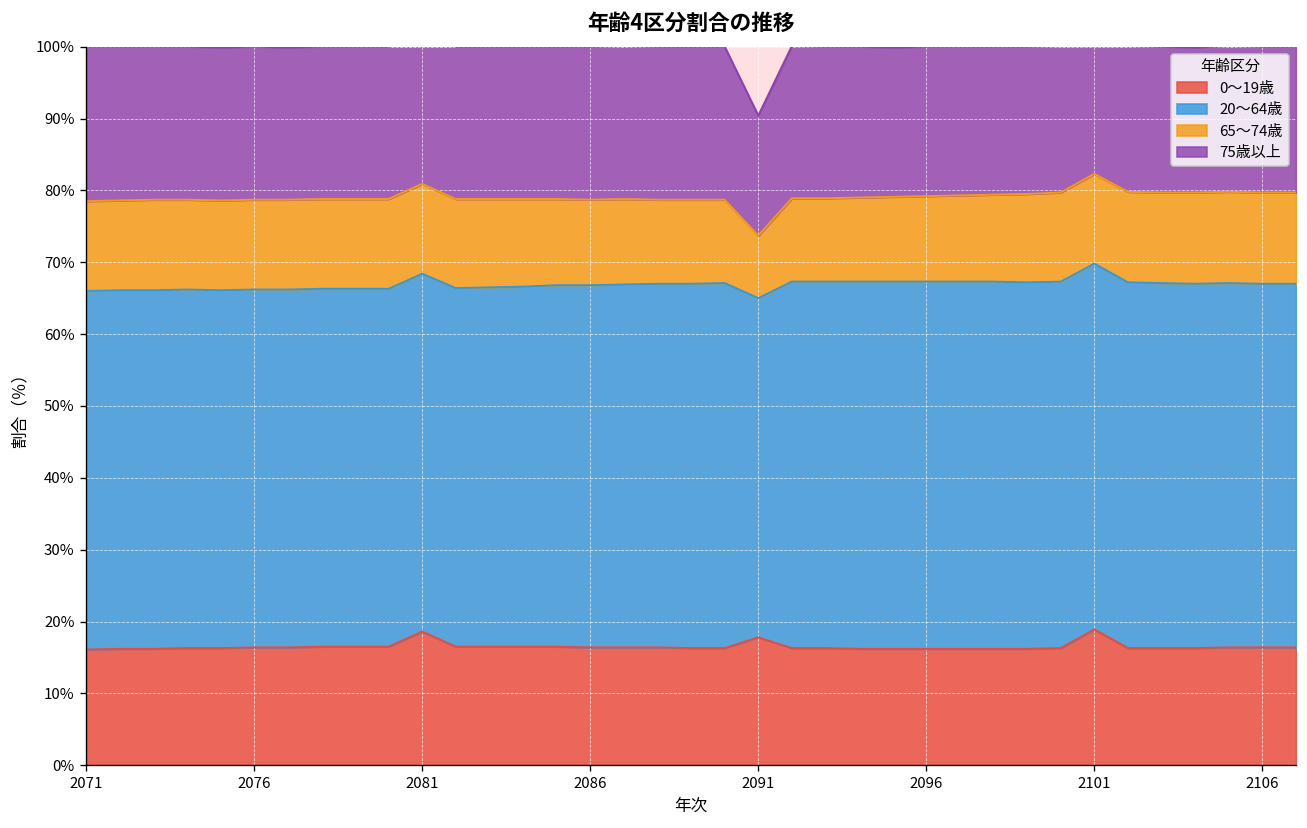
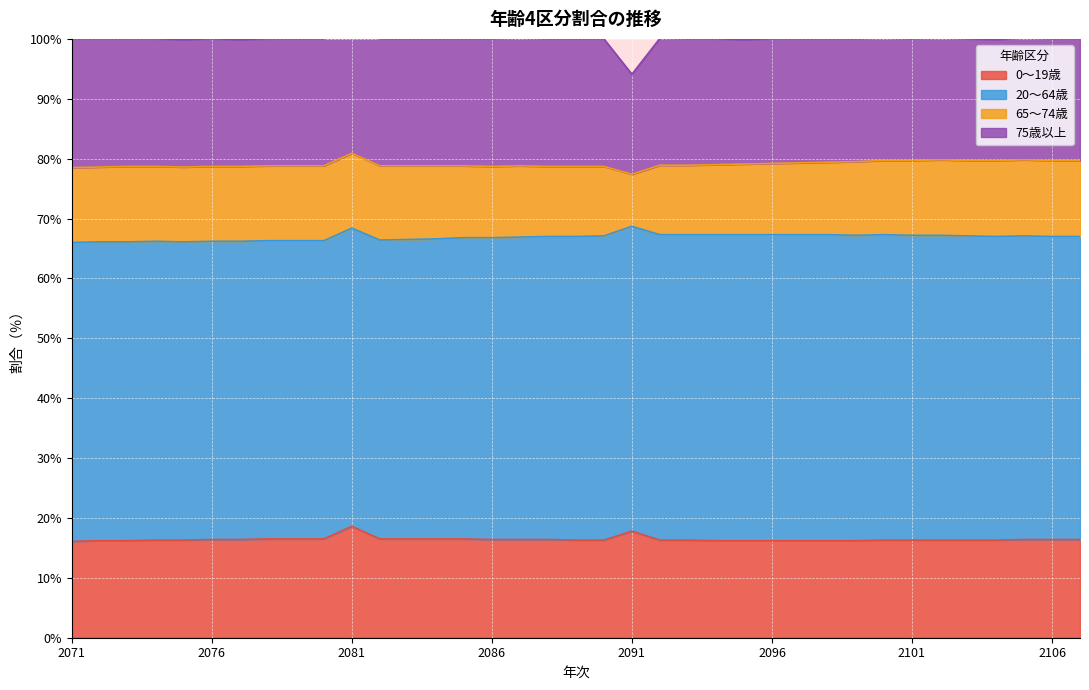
  {
    "0～19歳": {
      "2071": "16%",
      "2076": "16%",
      "2081": "19%",
      "2086": "16%",
      "2091": "18%",
      "2096": "16%",
-     "2101": "19%",
+     "2101": "16%",
      "2106": "16%"
    },
    "20～64歳": {
      "2071": "50%",
      "2076": "50%",
      "2081": "50%",
      "2086": "50%",
-     "2091": "47%",
+     "2091": "51%",
      "2096": "51%",
      "2101": "51%",
      "2106": "51%"
    },
    "65～74歳": {
      "2071": "13%",
      "2076": "13%",
      "2081": "13%",
      "2086": "12%",
      "2091": "9%",
      "2096": "12%",
      "2101": "13%",
      "2106": "13%"
    },
    "75歳以上": {
      "2071": "22%",
      "2076": "21%",
      "2086": "21%",
      "2091": "17%",
      "2096": "21%",
      "2106": "20%"
    }
  }
